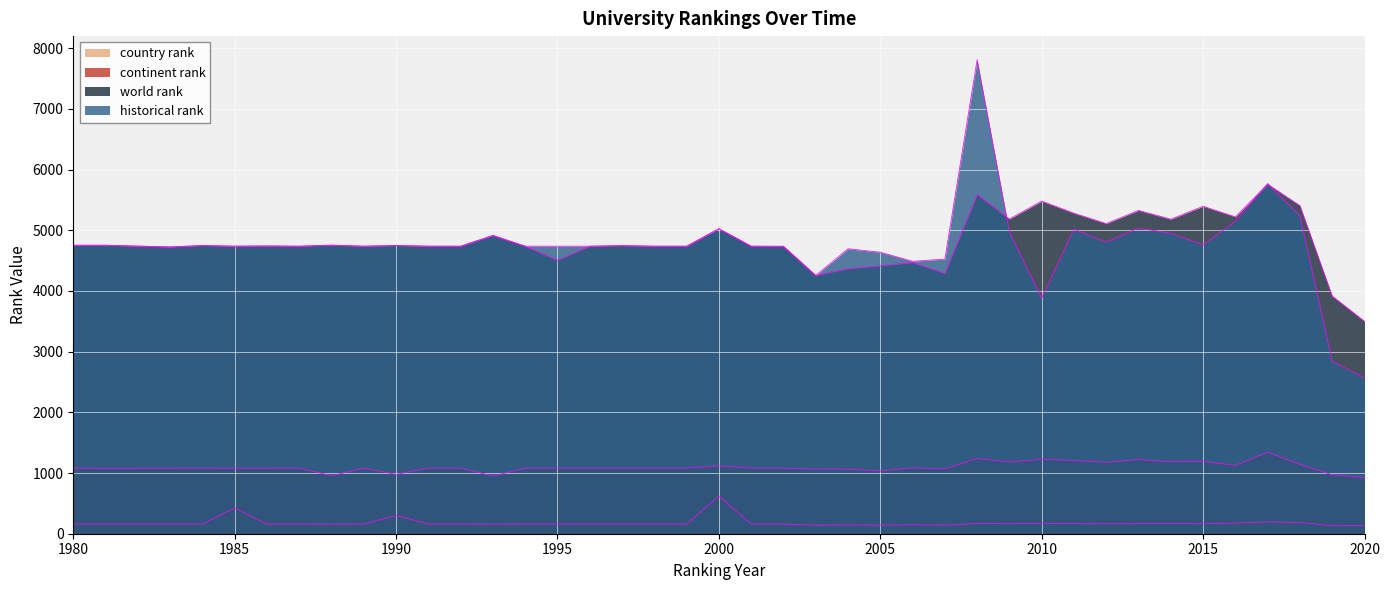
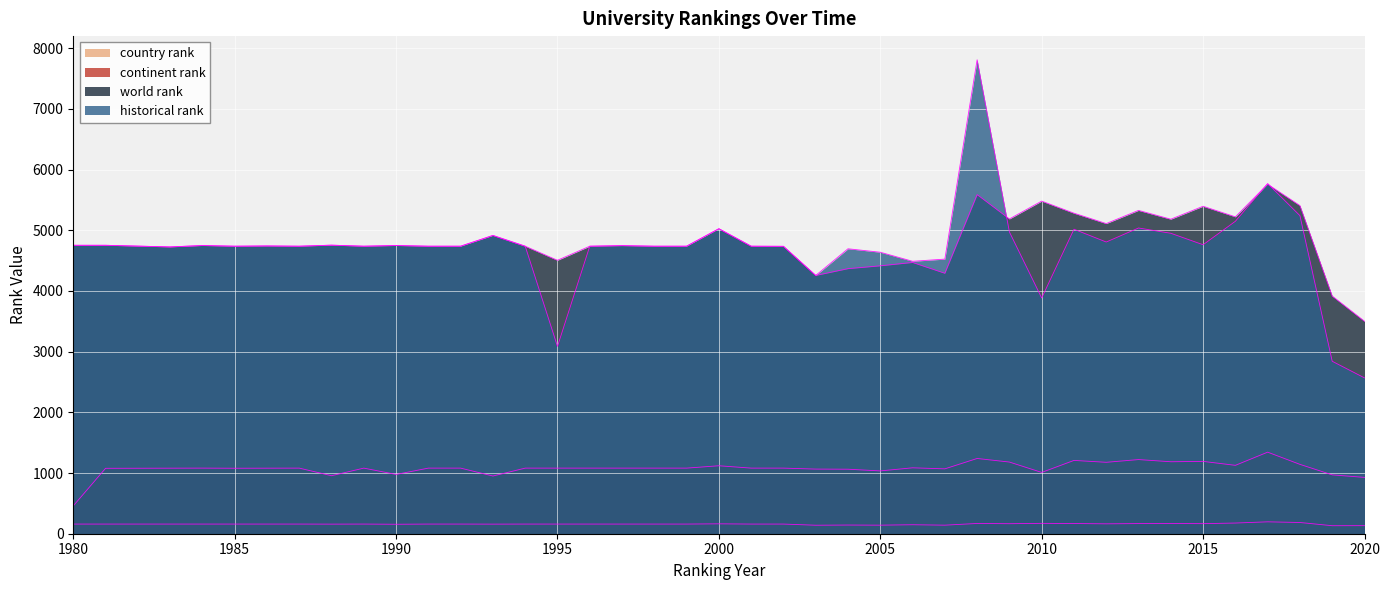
  {
    "country rank": {
      "1980": 200,
-     "1985": 400,
-     "1990": 300,
+     "1985": 200,
+     "1990": 200,
      "1995": 200,
-     "2000": 600,
+     "2000": 200,
      "2005": 100,
      "2010": 200,
      "2015": 200,
      "2020": 100
    },
    "continent rank": {
-     "1980": 1100,
+     "1980": 500,
      "1985": 1100,
      "1990": 1000,
      "1995": 1100,
      "2000": 1100,
      "2005": 1000,
-     "2010": 1200,
+     "2010": 1000,
      "2015": 1200,
      "2020": 900
    },
    "world rank": {
      "1995": 4500,
      "2005": 4400,
      "2010": 5500,
      "2015": 5400,
      "2020": 3500
    },
    "historical rank": {
-     "1995": 4700,
+     "1995": 3100,
      "2005": 4600,
      "2010": 3900,
      "2015": 4800,
      "2020": 2600
    }
  }
